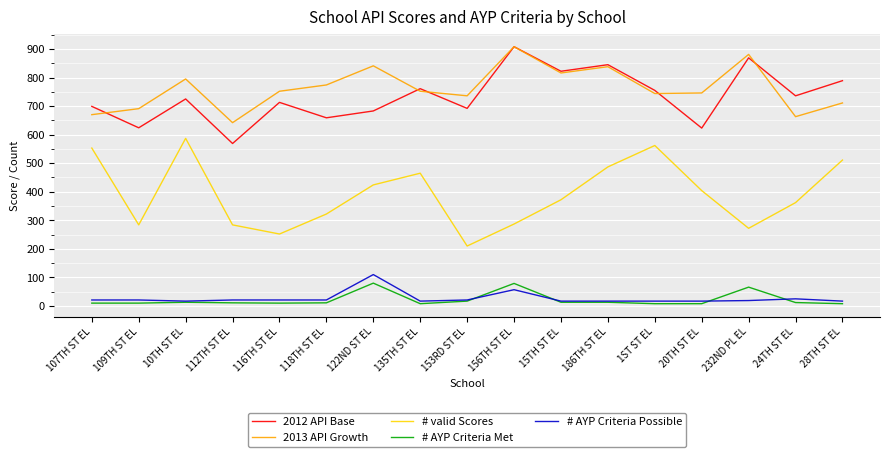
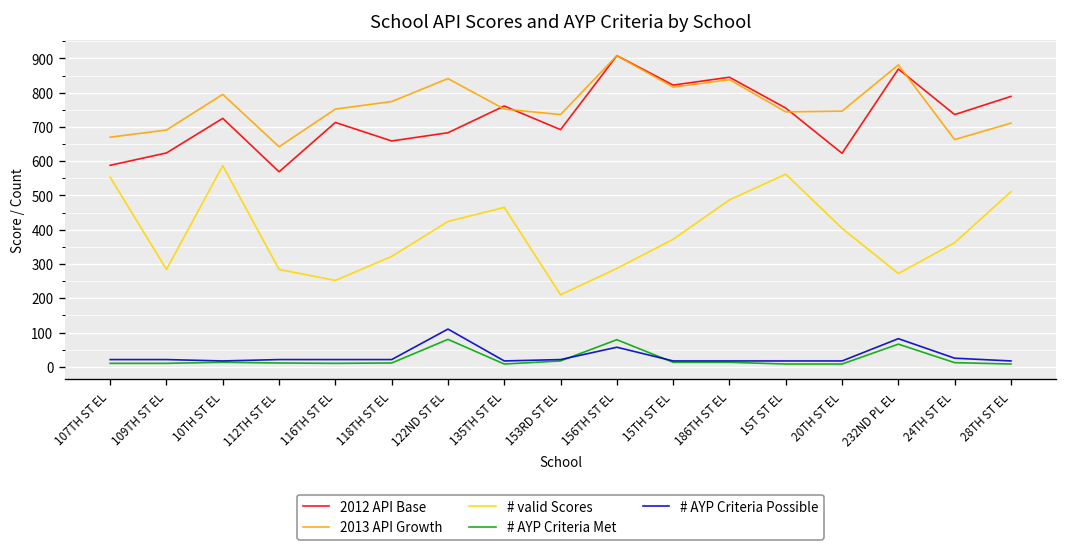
  {
    "2012 API Base": {
-     "107TH ST EL": 700,
+     "107TH ST EL": 590,
      "109TH ST EL": 620,
      "10TH ST EL": 730,
      "112TH ST EL": 570,
      "116TH ST EL": 710,
      "118TH ST EL": 660,
      "122ND ST EL": 680,
      "135TH ST EL": 760,
      "153RD ST EL": 690,
      "1ST ST EL": 760,
      "20TH ST EL": 620,
      "232ND PL EL": 870,
      "24TH ST EL": 740,
      "28TH ST EL": 790
    },
    "# AYP Criteria Met": {
      "107TH ST EL": 10,
      "109TH ST EL": 10,
      "112TH ST EL": 10,
      "116TH ST EL": 10,
      "118TH ST EL": 10,
      "122ND ST EL": 80,
      "135TH ST EL": 10,
      "156TH ST EL": 80,
      "1ST ST EL": 10,
      "20TH ST EL": 10,
      "232ND PL EL": 70,
      "24TH ST EL": 10,
      "28TH ST EL": 10
    },
    "# AYP Criteria Possible": {
      "107TH ST EL": 20,
      "109TH ST EL": 20,
      "112TH ST EL": 20,
      "116TH ST EL": 20,
      "118TH ST EL": 20,
      "122ND ST EL": 110,
      "135TH ST EL": 20,
      "156TH ST EL": 60,
      "1ST ST EL": 20,
      "20TH ST EL": 20,
-     "232ND PL EL": 20,
+     "232ND PL EL": 80,
      "24TH ST EL": 30,
      "28TH ST EL": 20
    }
  }
